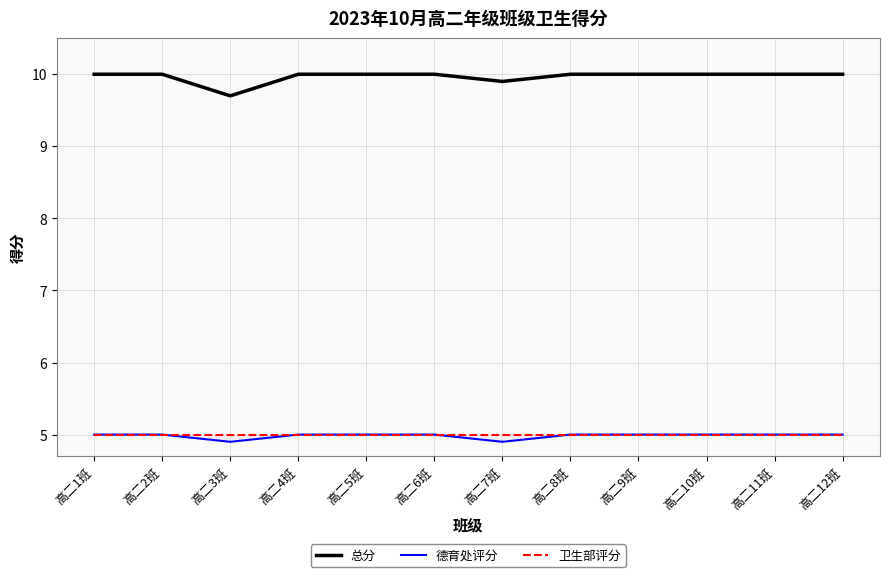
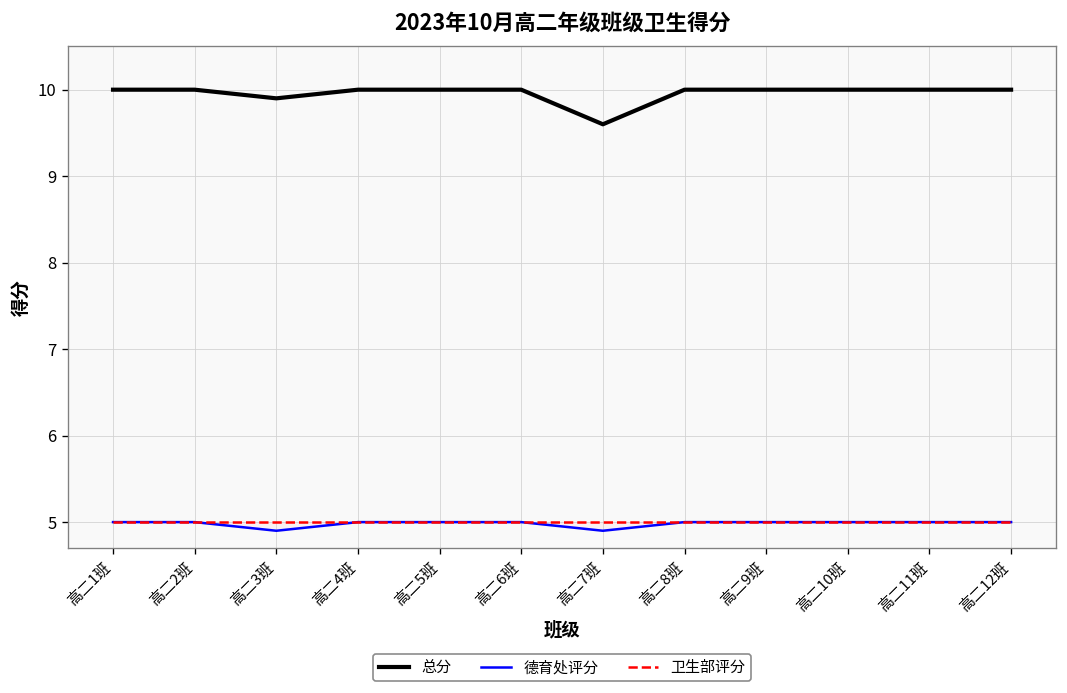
  {
    "总分": {
      "高二1班": 10.0,
      "高二2班": 10.0,
-     "高二3班": 9.7,
+     "高二3班": 9.9,
      "高二4班": 10.0,
      "高二5班": 10.0,
      "高二6班": 10.0,
-     "高二7班": 9.9,
+     "高二7班": 9.6,
      "高二8班": 10.0,
      "高二9班": 10.0,
      "高二10班": 10.0,
      "高二11班": 10.0,
      "高二12班": 10.0
    },
    "德育处评分": {
      "高二3班": 4.9,
      "高二7班": 4.9
    },
    "卫生部评分": {
      "高二3班": 5.0,
      "高二7班": 5.0
    }
  }
